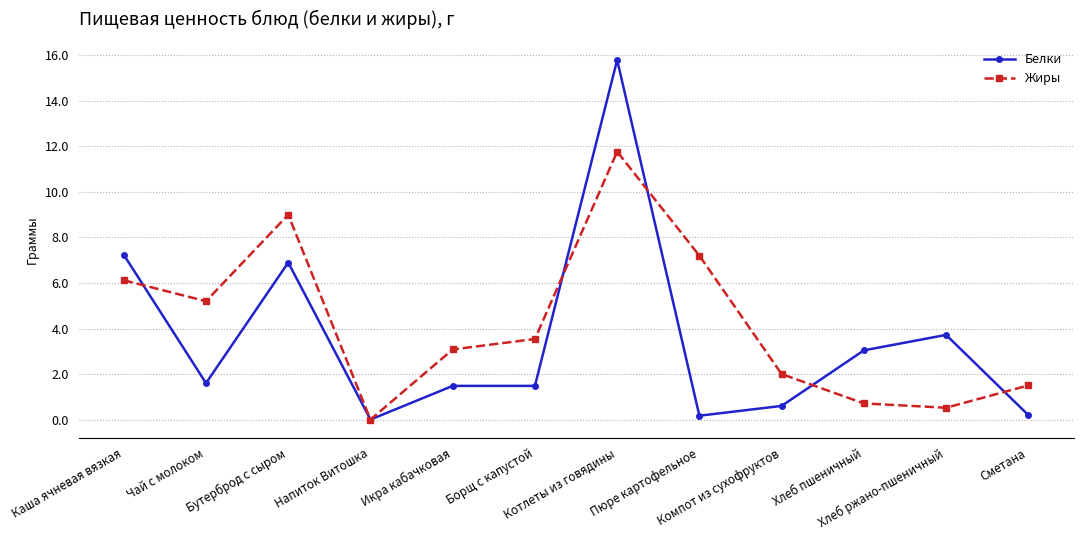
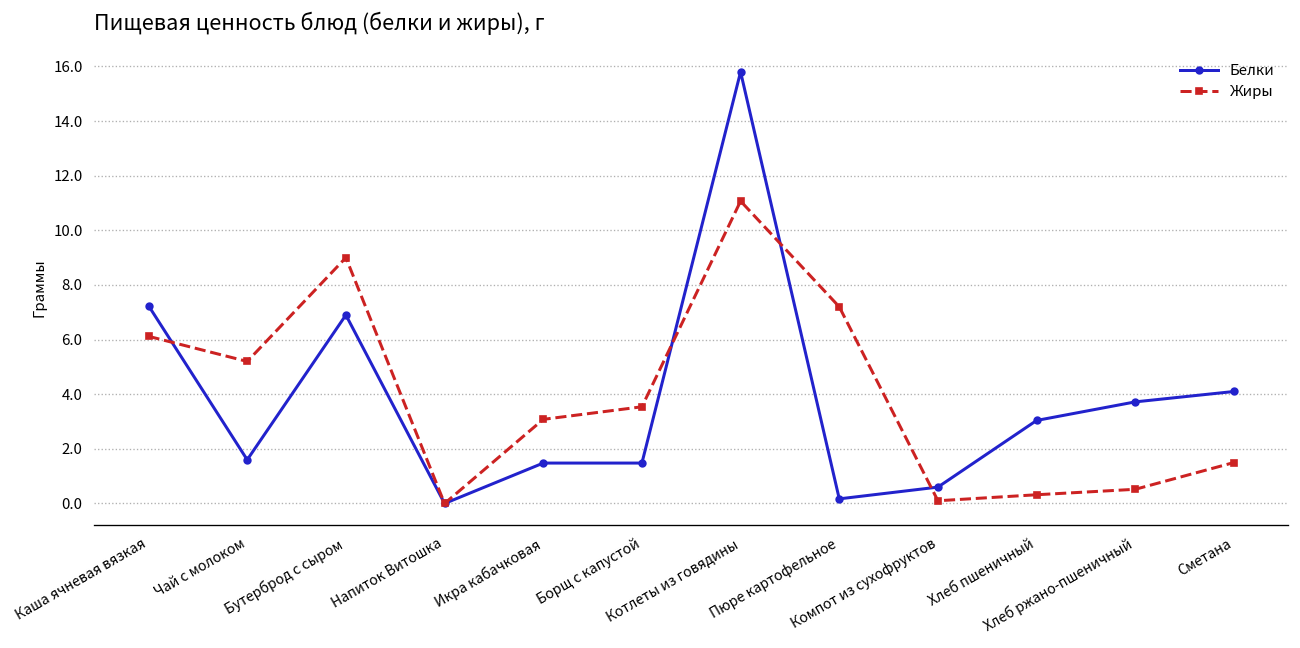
  {
    "Белки": {
      "Каша ячневая вязкая": 7.2,
      "Чай с молоком": 1.6,
      "Бутерброд с сыром": 6.9,
      "Икра кабачковая": 1.5,
      "Борщ с капустой": 1.5,
      "Котлеты из говядины": 15.8,
      "Пюре картофельное": 0.2,
      "Компот из сухофруктов": 0.6,
      "Хлеб пшеничный": 3.0,
      "Хлеб ржано-пшеничный": 3.7,
-     "Сметана": 0.2
+     "Сметана": 4.1
    },
    "Жиры": {
      "Каша ячневая вязкая": 6.1,
      "Чай с молоком": 5.2,
      "Бутерброд с сыром": 9.0,
      "Икра кабачковая": 3.1,
      "Борщ с капустой": 3.5,
-     "Котлеты из говядины": 11.8,
+     "Котлеты из говядины": 11.1,
      "Пюре картофельное": 7.2,
-     "Компот из сухофруктов": 2.0,
-     "Хлеб пшеничный": 0.7,
+     "Компот из сухофруктов": 0.1,
+     "Хлеб пшеничный": 0.3,
      "Хлеб ржано-пшеничный": 0.5,
      "Сметана": 1.5
    }
  }
